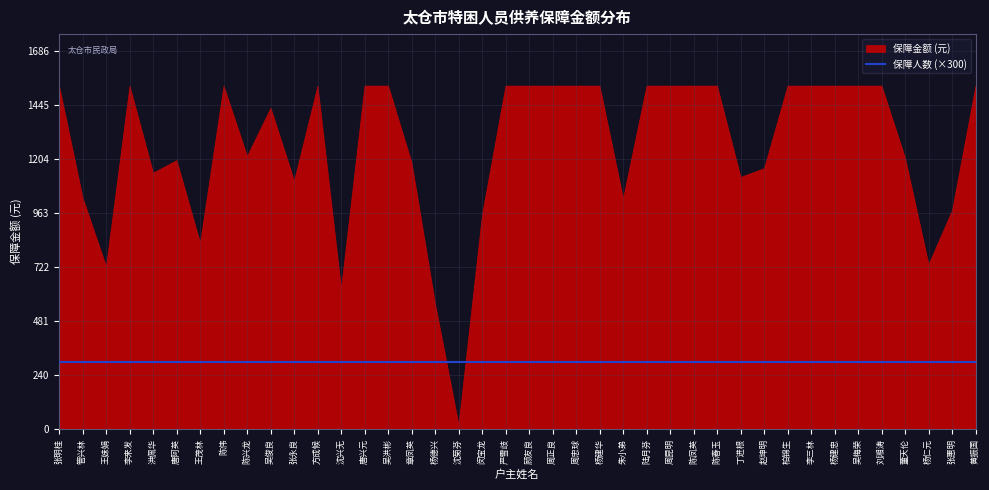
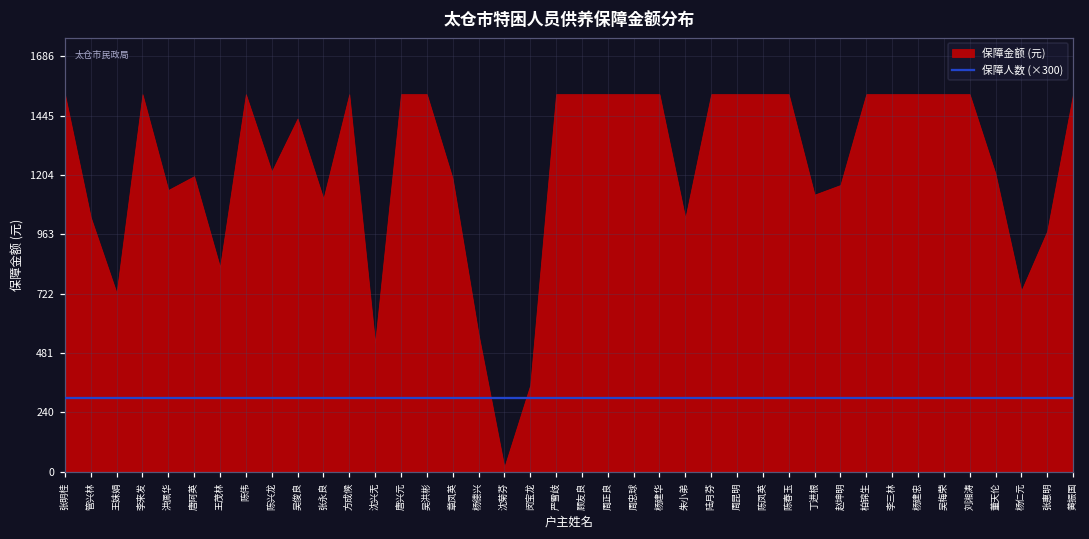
  {
    "保障人数 (×300)": {
      "张明桂": 300,
      "管兴林": 300,
      "王妹娟": 300,
      "李来发": 300,
      "洪佩华": 300,
      "唐阿英": 300,
      "王茂林": 300,
      "陈伟": 300,
      "陈兴龙": 300,
      "吴俊良": 300,
      "张永良": 300,
      "方成候": 300,
      "沈兴无": 300,
      "唐兴元": 300,
      "吴洪彬": 300,
      "章凤英": 300,
      "杨德兴": 300,
      "沈菊芬": 300,
      "闵宝龙": 300,
      "严雪歧": 300,
      "顾友良": 300,
      "周正良": 300,
      "周忠球": 300,
      "杨建华": 300,
      "朱小弟": 300,
      "陆月芬": 300,
      "周昆明": 300,
      "陈凤英": 300,
      "陈春玉": 300,
      "丁进根": 300,
      "赵坤明": 300,
      "柏锦生": 300,
      "李三林": 300,
      "杨建忠": 300,
      "吴梅荣": 300,
      "刘湘涛": 300,
      "董天伦": 300,
      "杨仁元": 300,
      "张惠明": 300,
      "黄振国": 300
    },
    "保障金额 (元)": {
      "张明桂": 1530,
      "管兴林": 1030,
      "王妹娟": 730,
      "李来发": 1530,
      "洪佩华": 1140,
      "唐阿英": 1200,
      "王茂林": 830,
      "陈伟": 1530,
      "陈兴龙": 1220,
      "吴俊良": 1430,
      "张永良": 1110,
      "方成候": 1530,
-     "沈兴无": 630,
+     "沈兴无": 520,
      "唐兴元": 1530,
      "吴洪彬": 1530,
      "章凤英": 1190,
      "杨德兴": 560,
      "沈菊芬": 20,
-     "闵宝龙": 960,
+     "闵宝龙": 350,
      "严雪歧": 1530,
      "顾友良": 1530,
      "周正良": 1530,
      "周忠球": 1530,
      "杨建华": 1530,
      "朱小弟": 1030,
      "陆月芬": 1530,
      "周昆明": 1530,
      "陈凤英": 1530,
      "陈春玉": 1530,
      "丁进根": 1130,
      "赵坤明": 1160,
      "柏锦生": 1530,
      "李三林": 1530,
      "杨建忠": 1530,
      "吴梅荣": 1530,
      "刘湘涛": 1530,
      "董天伦": 1210,
      "杨仁元": 740,
      "张惠明": 980,
      "黄振国": 1530
    }
  }
